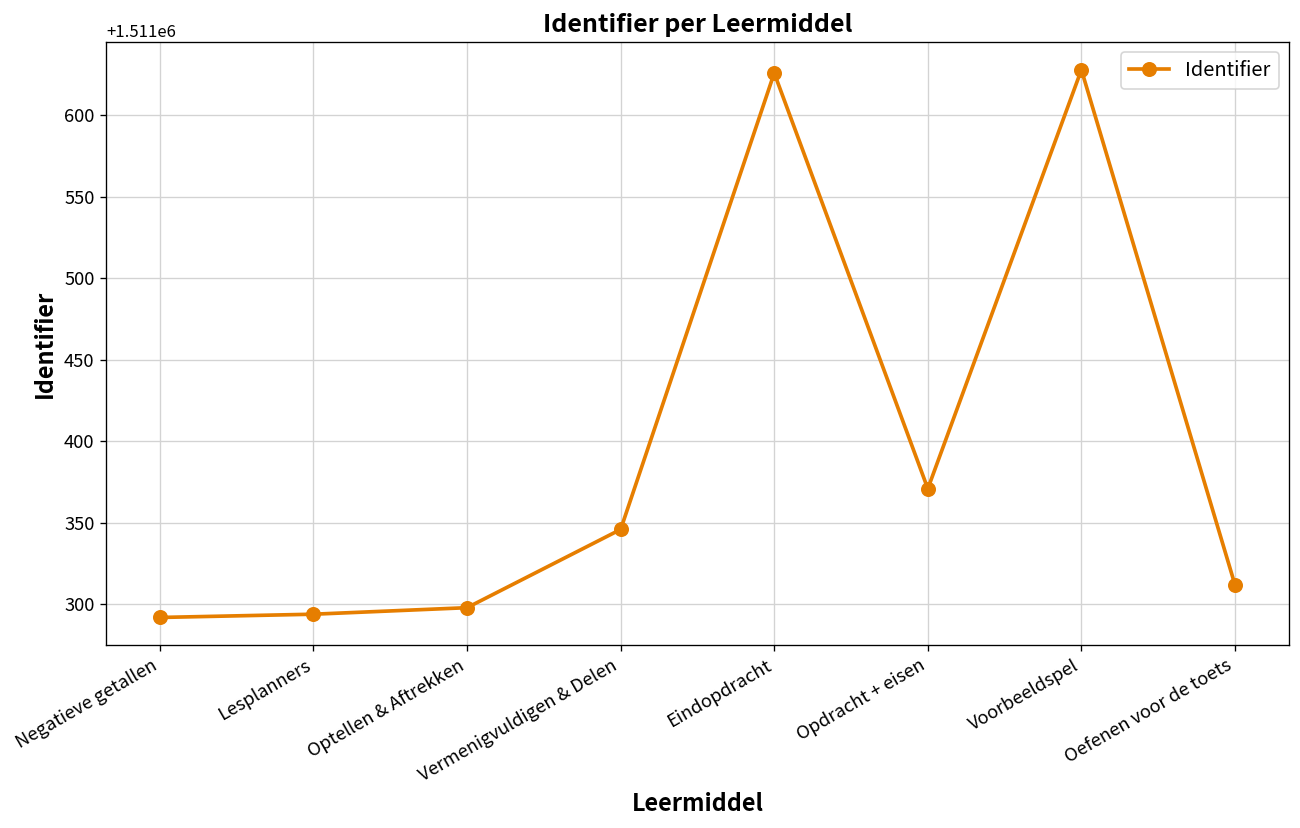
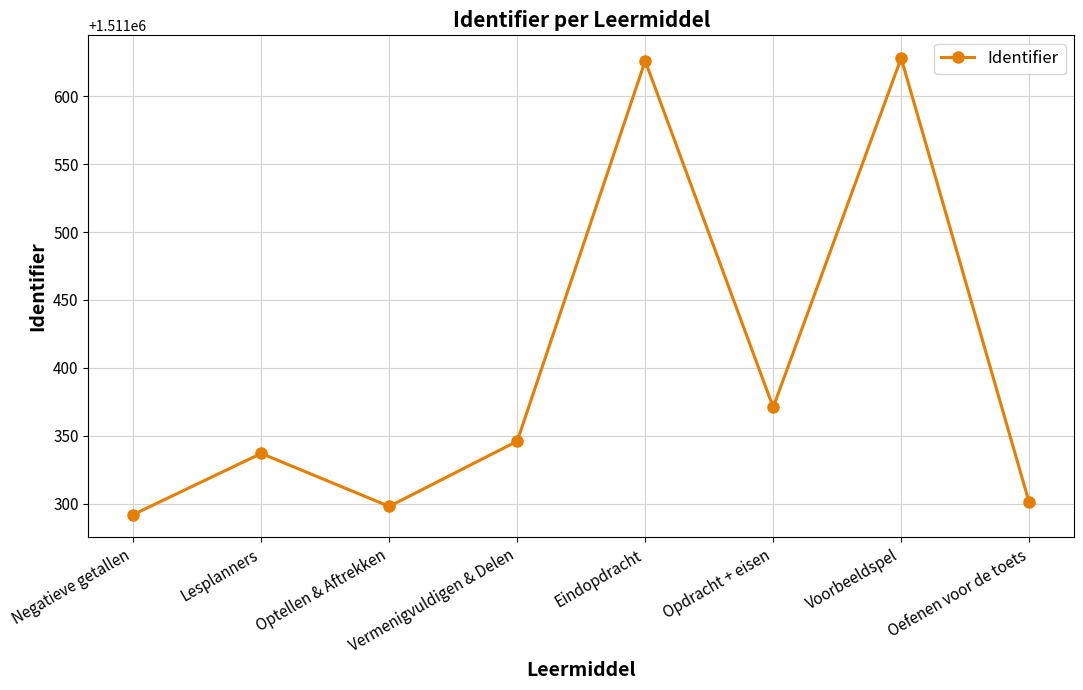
  {
    "Negatieve getallen": 1511292,
-   "Lesplanners": 1511294,
+   "Lesplanners": 1511337,
    "Optellen & Aftrekken": 1511298,
    "Vermenigvuldigen & Delen": 1511346,
    "Eindopdracht": 1511626,
    "Opdracht + eisen": 1511371,
    "Voorbeeldspel": 1511628,
-   "Oefenen voor de toets": 1511312
+   "Oefenen voor de toets": 1511301
  }
